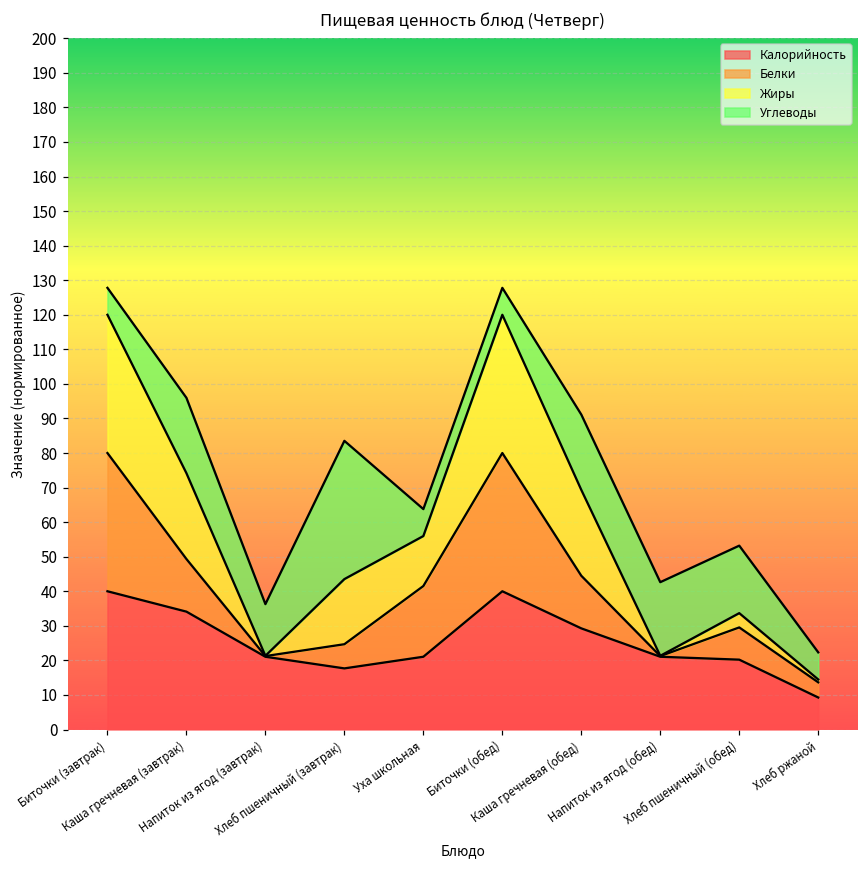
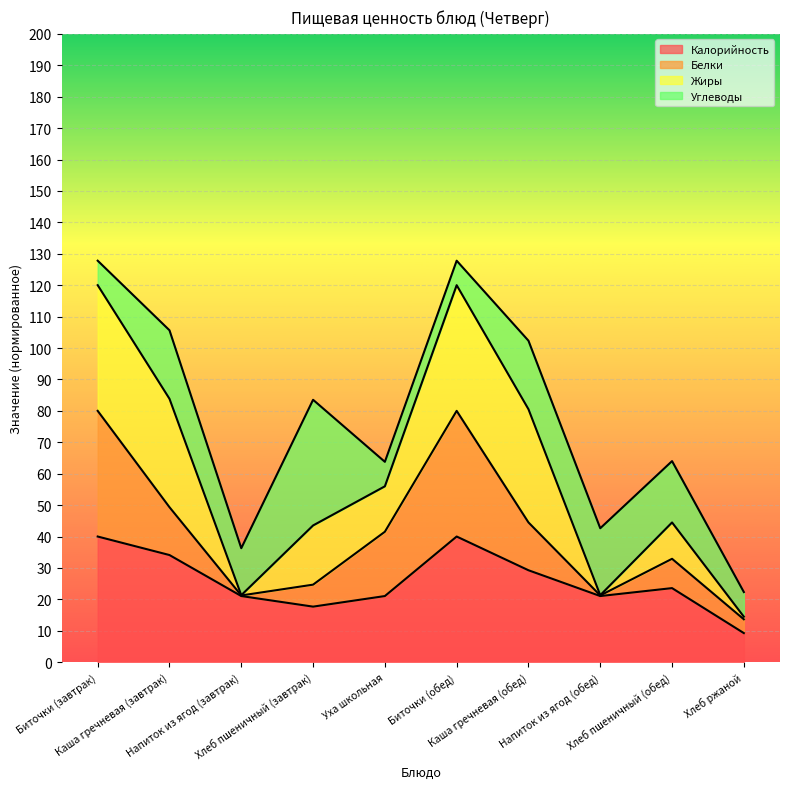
  {
    "Калорийность": {
      "Биточки (завтрак)": 40,
      "Каша гречневая (завтрак)": 34,
      "Хлеб пшеничный (завтрак)": 18,
      "Уха школьная": 21,
      "Биточки (обед)": 40,
      "Каша гречневая (обед)": 29,
-     "Хлеб пшеничный (обед)": 20,
+     "Хлеб пшеничный (обед)": 24,
      "Хлеб ржаной": 9
    },
    "Белки": {
      "Биточки (завтрак)": 40,
      "Каша гречневая (завтрак)": 15,
      "Хлеб пшеничный (завтрак)": 7,
      "Уха школьная": 20,
      "Биточки (обед)": 40,
      "Каша гречневая (обед)": 15,
      "Хлеб пшеничный (обед)": 9,
      "Хлеб ржаной": 4
    },
    "Жиры": {
      "Биточки (завтрак)": 40,
-     "Каша гречневая (завтрак)": 25,
+     "Каша гречневая (завтрак)": 35,
      "Хлеб пшеничный (завтрак)": 19,
      "Уха школьная": 14,
      "Биточки (обед)": 40,
-     "Каша гречневая (обед)": 25,
-     "Хлеб пшеничный (обед)": 4,
+     "Каша гречневая (обед)": 36,
+     "Хлеб пшеничный (обед)": 12,
      "Хлеб ржаной": 1
    },
    "Углеводы": {
      "Биточки (завтрак)": 8,
      "Каша гречневая (завтрак)": 22,
      "Напиток из ягод (завтрак)": 15,
      "Хлеб пшеничный (завтрак)": 40,
      "Уха школьная": 8,
      "Биточки (обед)": 8,
      "Каша гречневая (обед)": 22,
      "Напиток из ягод (обед)": 21,
      "Хлеб пшеничный (обед)": 20,
      "Хлеб ржаной": 8
    }
  }
